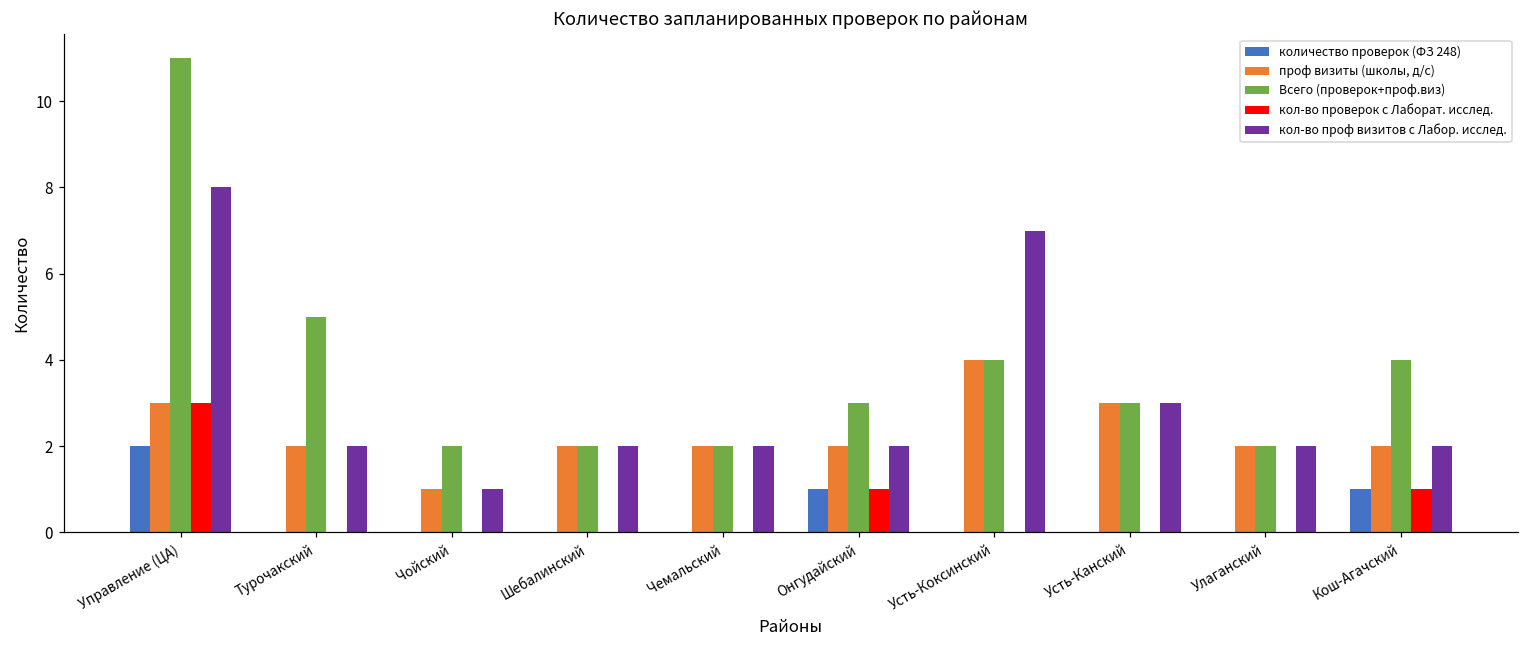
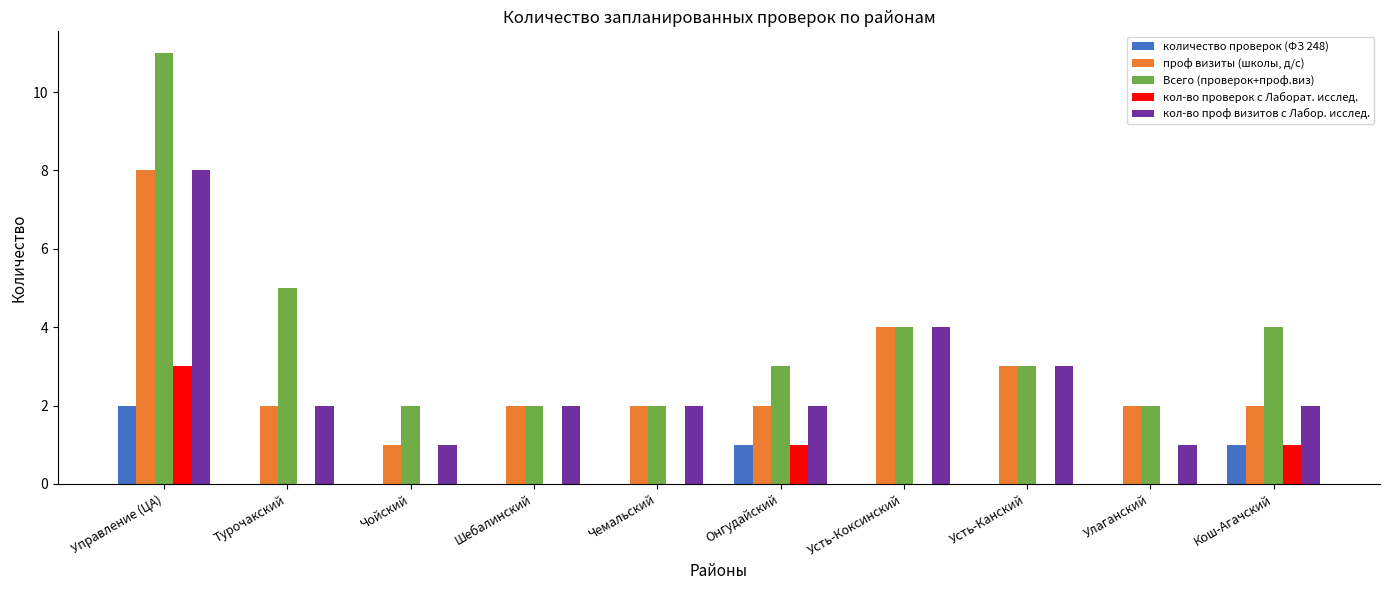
  {
    "количество проверок (ФЗ 248)": {
      "Управление (ЦА)": 2,
      "Турочакский": 0,
      "Чойский": 0,
      "Шебалинский": 0,
      "Чемальский": 0,
      "Онгудайский": 1,
      "Усть-Коксинский": 0,
      "Усть-Канский": 0,
      "Улаганский": 0,
      "Кош-Агачский": 1
    },
    "проф визиты (школы, д/с)": {
-     "Управление (ЦА)": 3,
+     "Управление (ЦА)": 8,
      "Турочакский": 2,
      "Чойский": 1,
      "Шебалинский": 2,
      "Чемальский": 2,
      "Онгудайский": 2,
      "Усть-Коксинский": 4,
      "Усть-Канский": 3,
      "Улаганский": 2,
      "Кош-Агачский": 2
    },
    "Всего (проверок+проф.виз)": {
      "Управление (ЦА)": 11,
      "Турочакский": 5,
      "Чойский": 2,
      "Шебалинский": 2,
      "Чемальский": 2,
      "Онгудайский": 3,
      "Усть-Коксинский": 4,
      "Усть-Канский": 3,
      "Улаганский": 2,
      "Кош-Агачский": 4
    },
    "кол-во проверок с Лаборат. исслед.": {
      "Управление (ЦА)": 3,
      "Турочакский": 0,
      "Чойский": 0,
      "Шебалинский": 0,
      "Чемальский": 0,
      "Онгудайский": 1,
      "Усть-Коксинский": 0,
      "Усть-Канский": 0,
      "Улаганский": 0,
      "Кош-Агачский": 1
    },
    "кол-во проф визитов с Лабор. исслед.": {
      "Управление (ЦА)": 8,
      "Турочакский": 2,
      "Чойский": 1,
      "Шебалинский": 2,
      "Чемальский": 2,
      "Онгудайский": 2,
-     "Усть-Коксинский": 7,
+     "Усть-Коксинский": 4,
      "Усть-Канский": 3,
-     "Улаганский": 2,
+     "Улаганский": 1,
      "Кош-Агачский": 2
    }
  }
